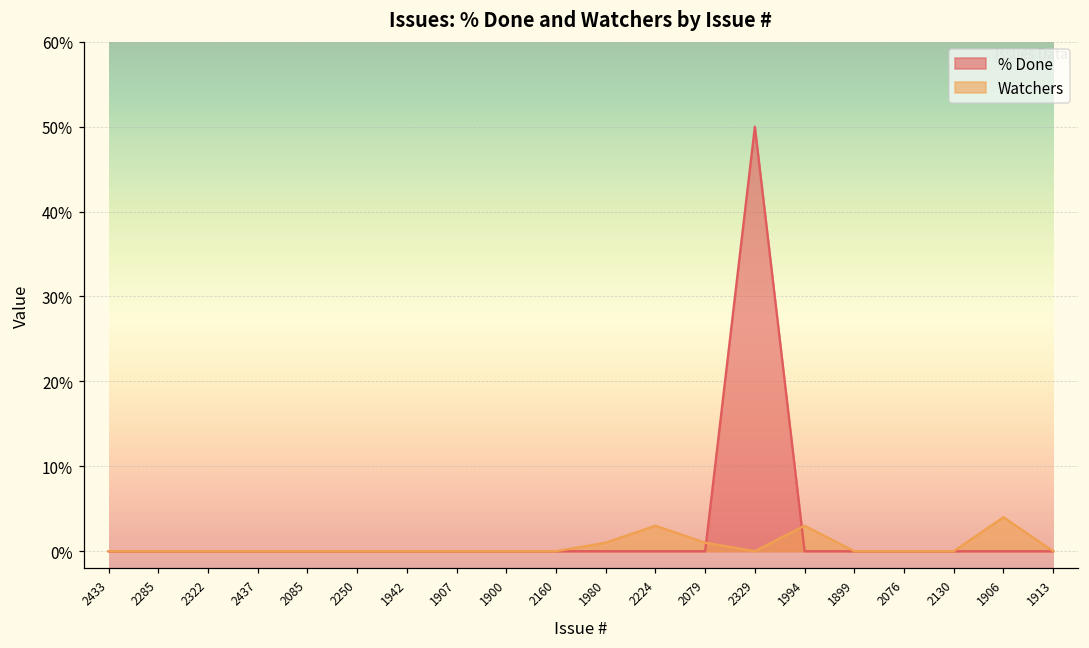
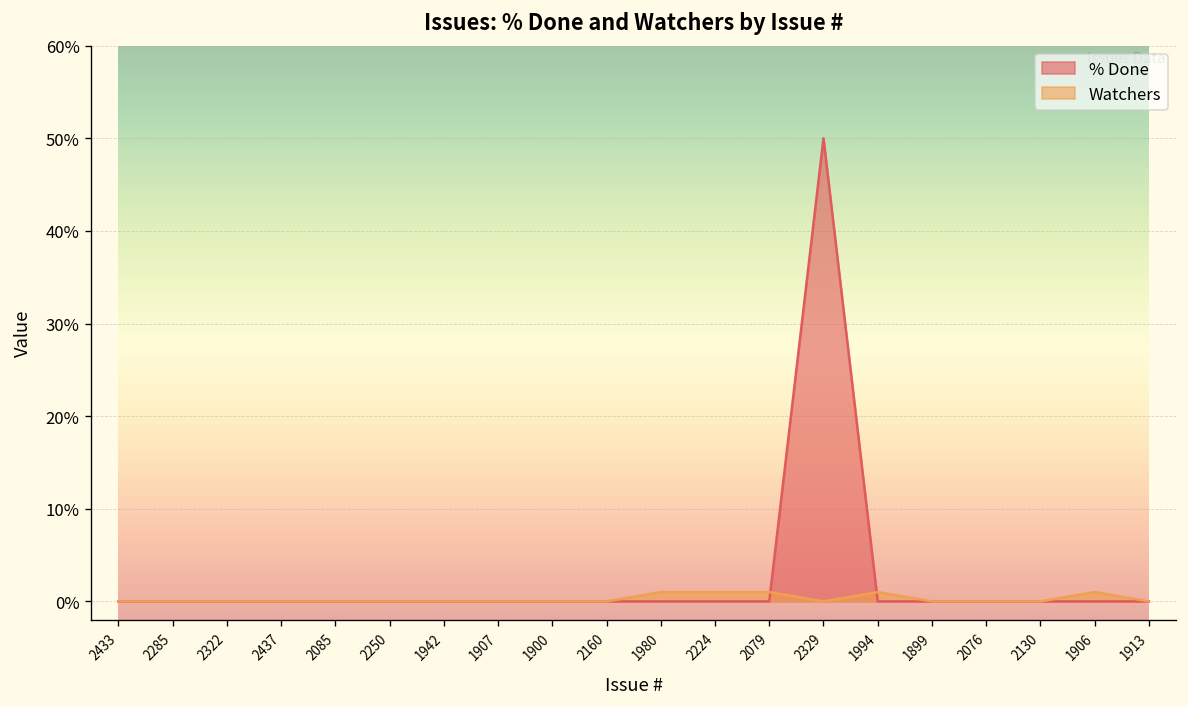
  {
    "% Done": {
      "1980": "0%",
      "2224": "0%",
      "2079": "0%",
      "2329": "50%",
      "1994": "0%",
      "1906": "0%"
    },
    "Watchers": {
      "1980": "1%",
-     "2224": "3%",
+     "2224": "1%",
      "2079": "1%",
      "2329": "0%",
-     "1994": "3%",
-     "1906": "4%"
+     "1994": "1%",
+     "1906": "1%"
    }
  }
